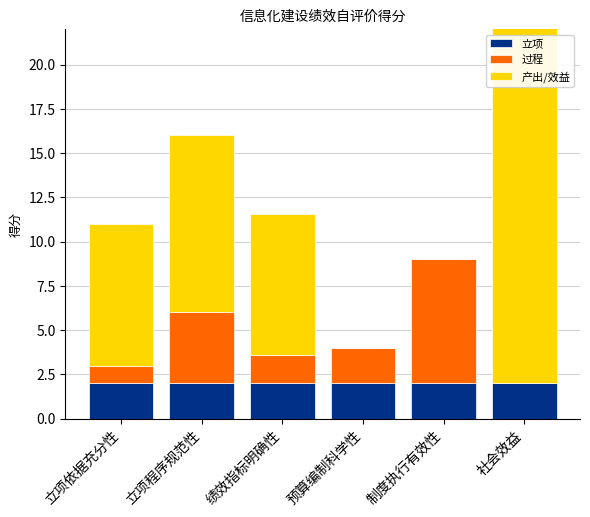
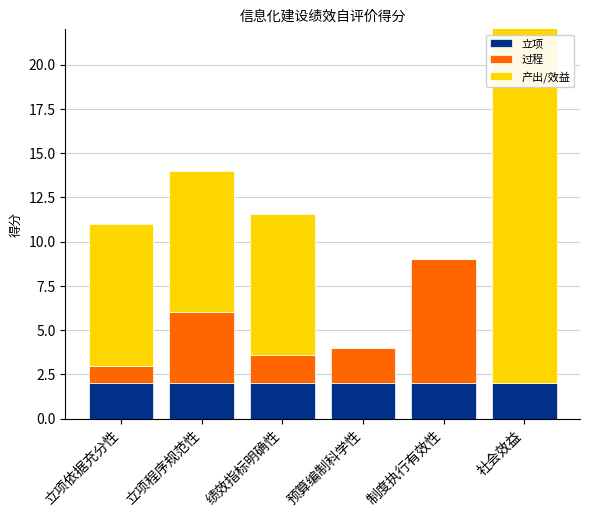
  {
    "立项": {
      "立项依据充分性": 2,
      "立项程序规范性": 2,
      "绩效指标明确性": 2,
      "预算编制科学性": 2,
      "制度执行有效性": 2,
      "社会效益": 2
    },
    "过程": {
      "立项依据充分性": 1,
      "立项程序规范性": 4,
      "绩效指标明确性": 1.6,
      "预算编制科学性": 2,
      "制度执行有效性": 7,
      "社会效益": 0
    },
    "产出/效益": {
      "立项依据充分性": 8,
-     "立项程序规范性": 10,
+     "立项程序规范性": 8,
      "绩效指标明确性": 8,
      "预算编制科学性": 0,
      "制度执行有效性": 0
    }
  }
